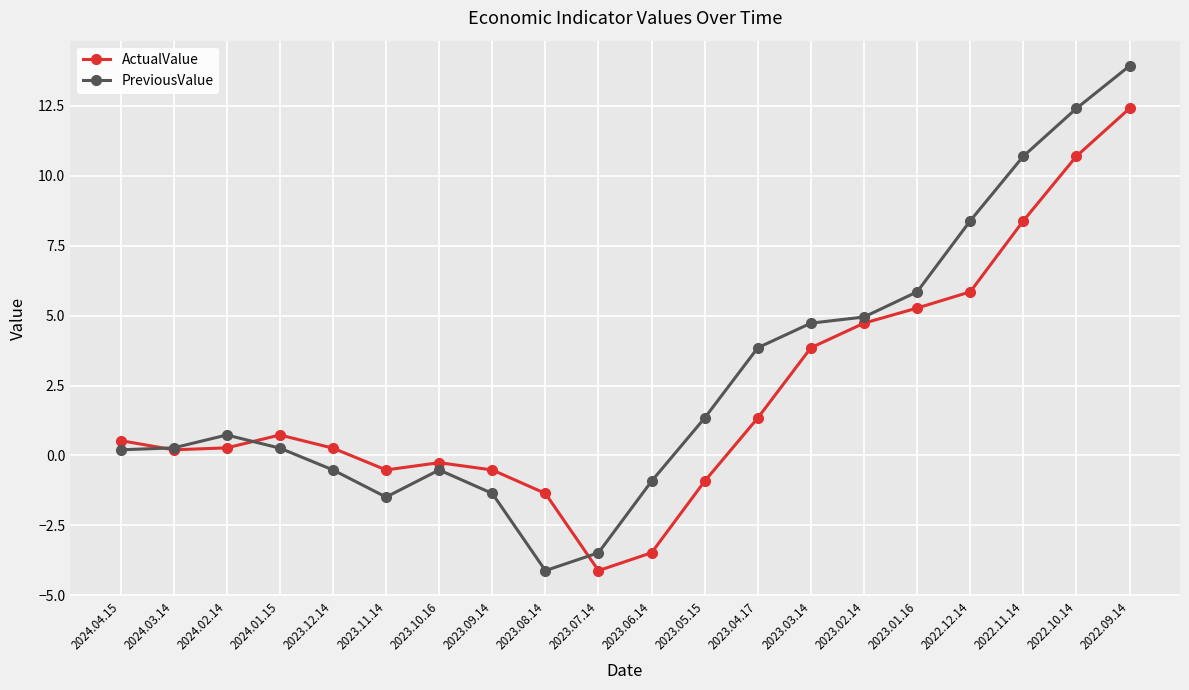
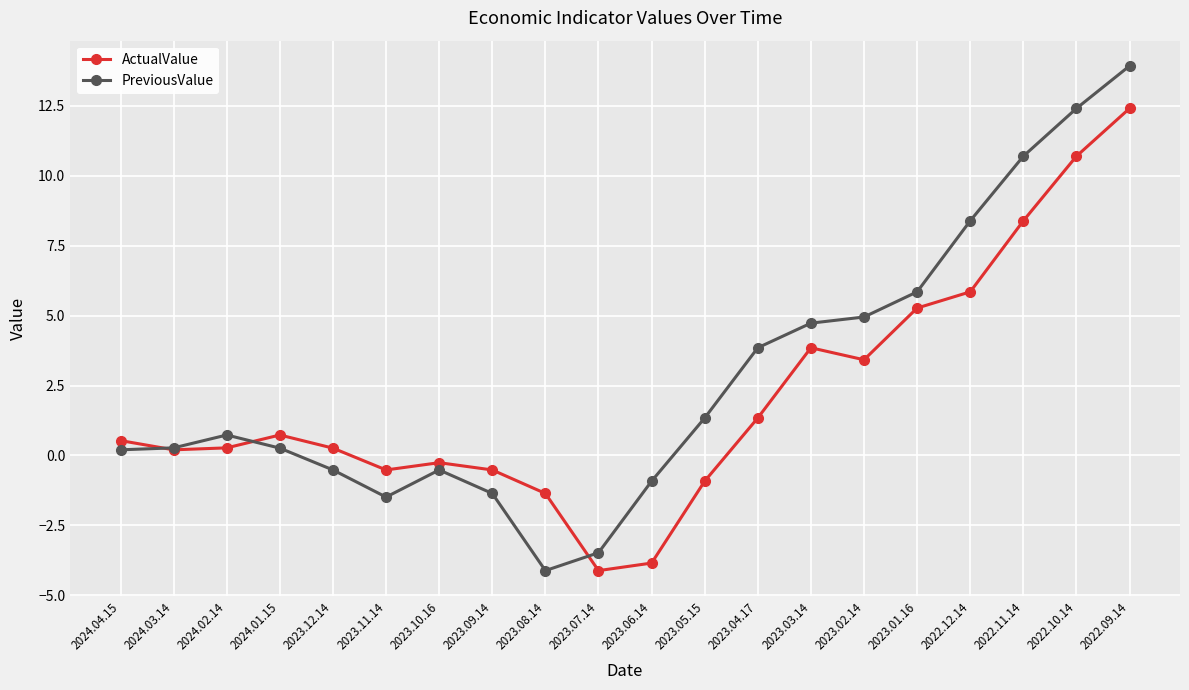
  {
    "ActualValue": {
      "2024.04.15": 0.5,
      "2024.02.14": 0.3,
      "2024.01.15": 0.7,
      "2023.12.14": 0.3,
      "2023.11.14": -0.5,
      "2023.10.16": -0.3,
      "2023.09.14": -0.5,
      "2023.08.14": -1.4,
      "2023.07.14": -4.1,
-     "2023.06.14": -3.5,
+     "2023.06.14": -3.9,
      "2023.05.15": -0.9,
      "2023.04.17": 1.3,
      "2023.03.14": 3.9,
-     "2023.02.14": 4.7,
+     "2023.02.14": 3.4,
      "2023.01.16": 5.3,
      "2022.12.14": 5.9,
      "2022.11.14": 8.4,
      "2022.10.14": 10.7,
      "2022.09.14": 12.4
    },
    "PreviousValue": {
      "2024.04.15": 0.2,
      "2024.02.14": 0.7,
      "2024.01.15": 0.3,
      "2023.12.14": -0.5,
      "2023.11.14": -1.5,
      "2023.10.16": -0.5,
      "2023.09.14": -1.4,
      "2023.08.14": -4.1,
      "2023.07.14": -3.5,
      "2023.06.14": -0.9,
      "2023.05.15": 1.3,
      "2023.04.17": 3.9,
      "2023.03.14": 4.7,
      "2023.02.14": 5.0,
      "2023.01.16": 5.9,
      "2022.12.14": 8.4,
      "2022.11.14": 10.7,
      "2022.10.14": 12.4,
      "2022.09.14": 13.9
    }
  }
